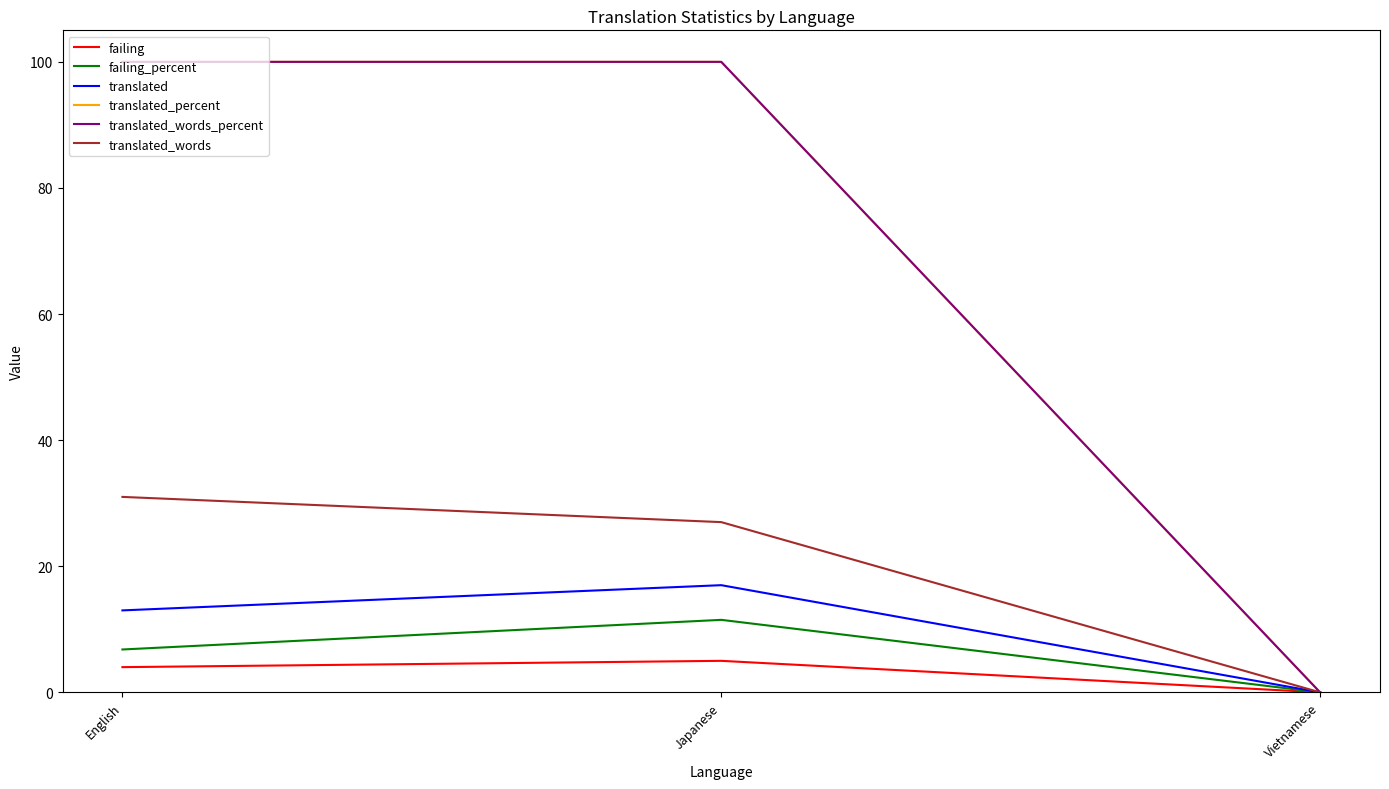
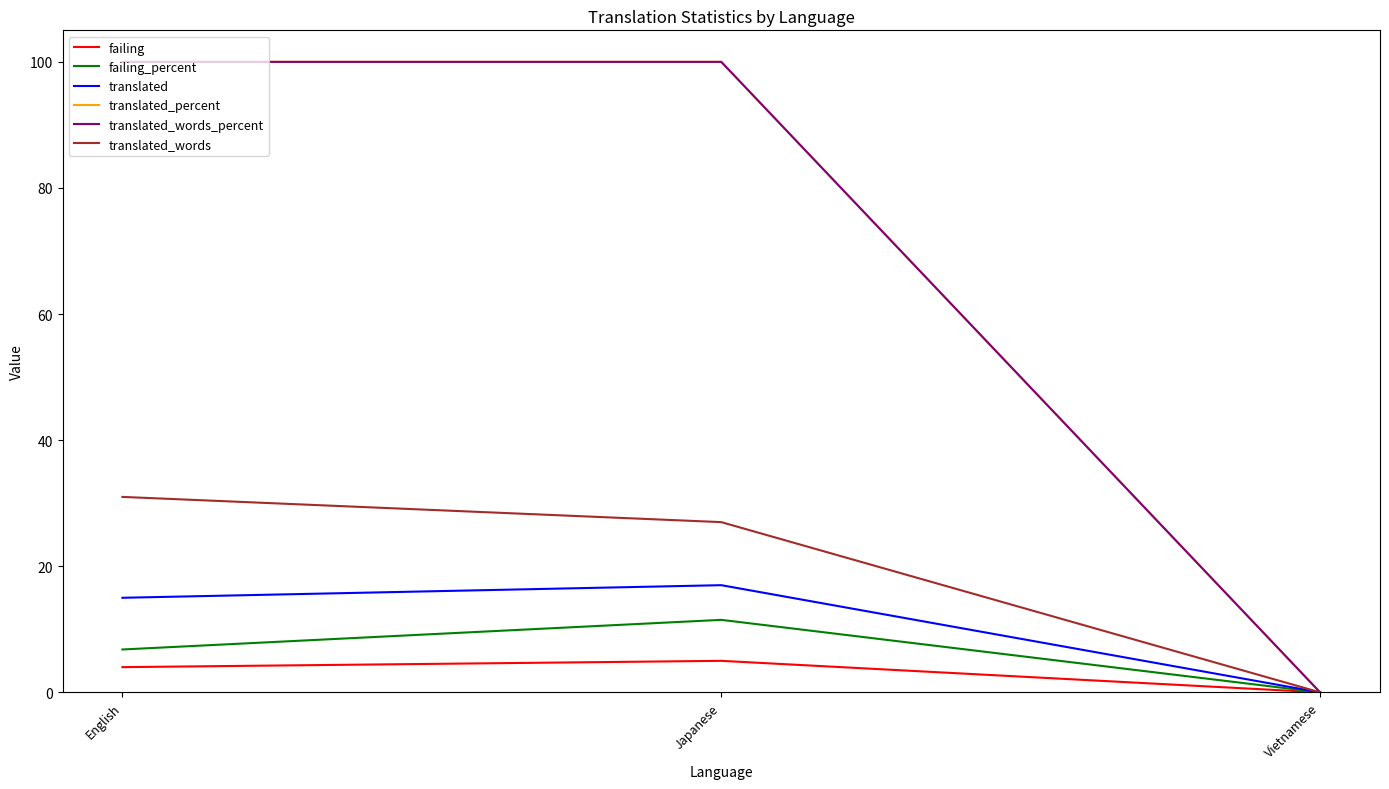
  {
    "failing": {
      "English": 4,
      "Japanese": 5
    },
    "failing_percent": {
      "English": 7,
      "Japanese": 12
    },
    "translated": {
-     "English": 13,
+     "English": 15,
      "Japanese": 17
    },
    "translated_words_percent": {
      "Japanese": 100
    },
    "translated_words": {
      "English": 31,
      "Japanese": 27
    }
  }
